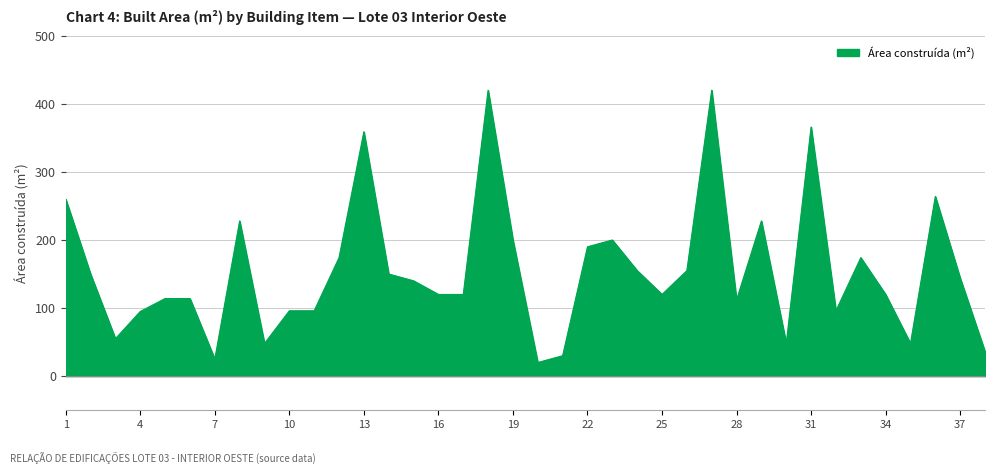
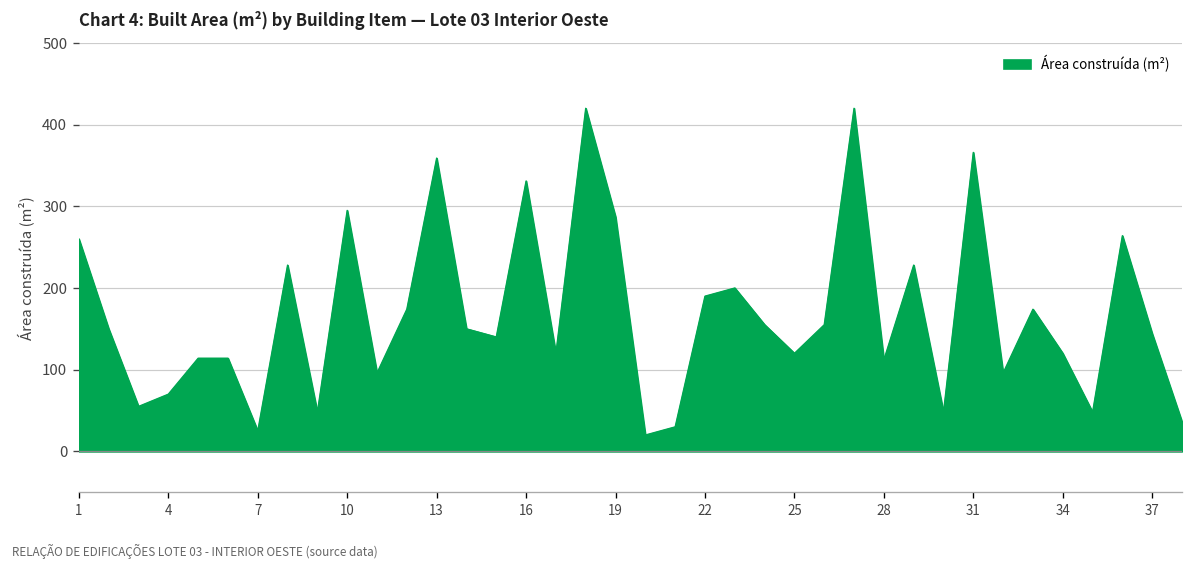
  {
    "1": 260,
-   "4": 100,
+   "4": 70,
    "7": 30,
-   "10": 100,
+   "10": 300,
    "13": 360,
-   "16": 120,
-   "19": 200,
+   "16": 330,
+   "19": 290,
    "22": 190,
    "25": 120,
    "28": 110,
    "31": 370,
    "34": 120,
    "37": 140
  }
